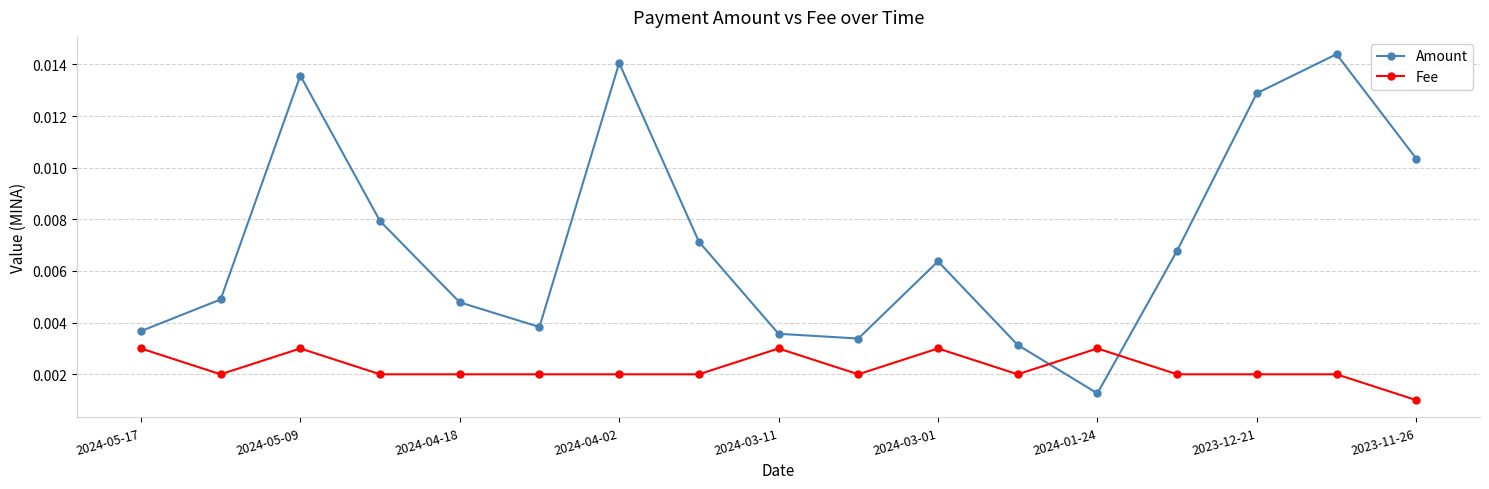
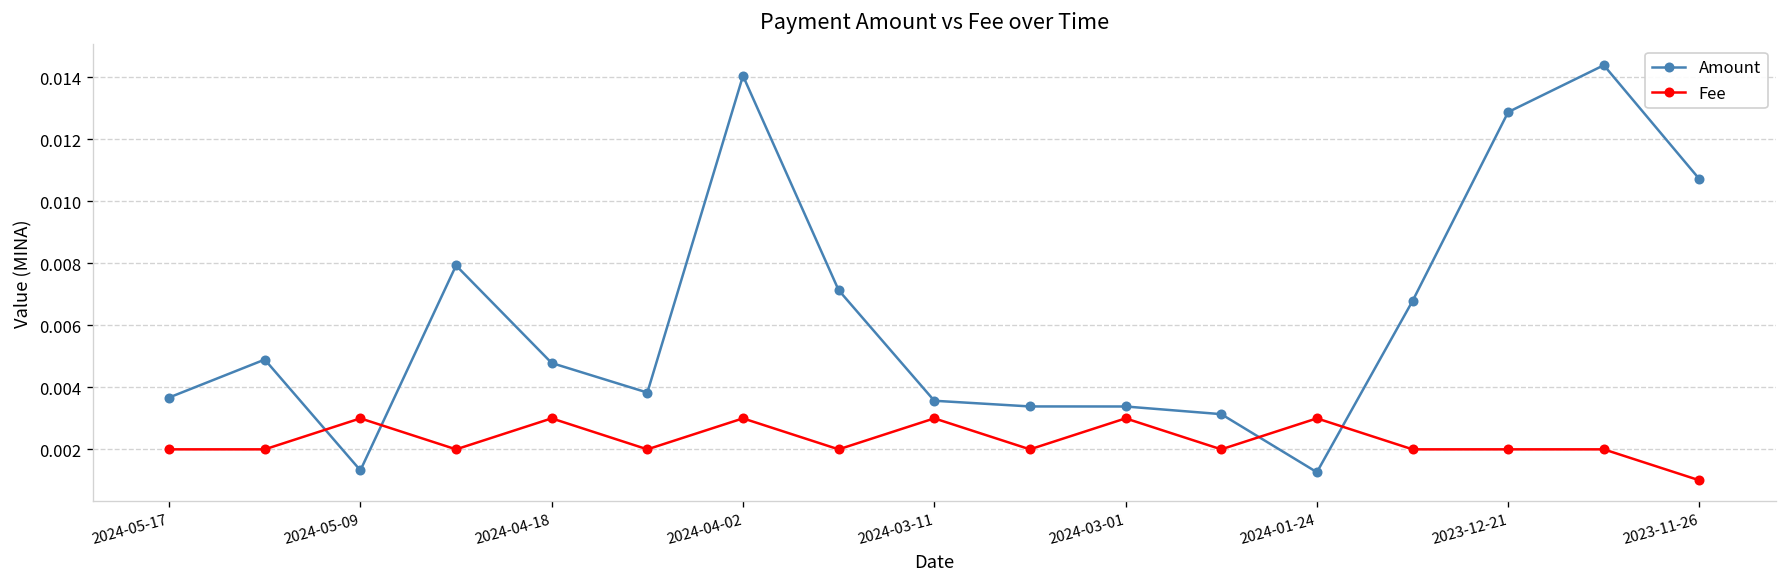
  {
    "Amount": {
      "2024-05-17": 0.0037,
-     "2024-05-09": 0.0136,
+     "2024-05-09": 0.0013,
      "2024-04-18": 0.0048,
      "2024-04-02": 0.0141,
      "2024-03-11": 0.0036,
-     "2024-03-01": 0.0064,
+     "2024-03-01": 0.0034,
      "2024-01-24": 0.0013,
      "2023-12-21": 0.0129,
-     "2023-11-26": 0.0104
+     "2023-11-26": 0.0107
    },
    "Fee": {
-     "2024-05-17": 0.003,
+     "2024-05-17": 0.002,
      "2024-05-09": 0.003,
-     "2024-04-18": 0.002,
-     "2024-04-02": 0.002,
+     "2024-04-18": 0.003,
+     "2024-04-02": 0.003,
      "2024-03-11": 0.003,
      "2024-03-01": 0.003,
      "2024-01-24": 0.003,
      "2023-12-21": 0.002,
      "2023-11-26": 0.001
    }
  }
